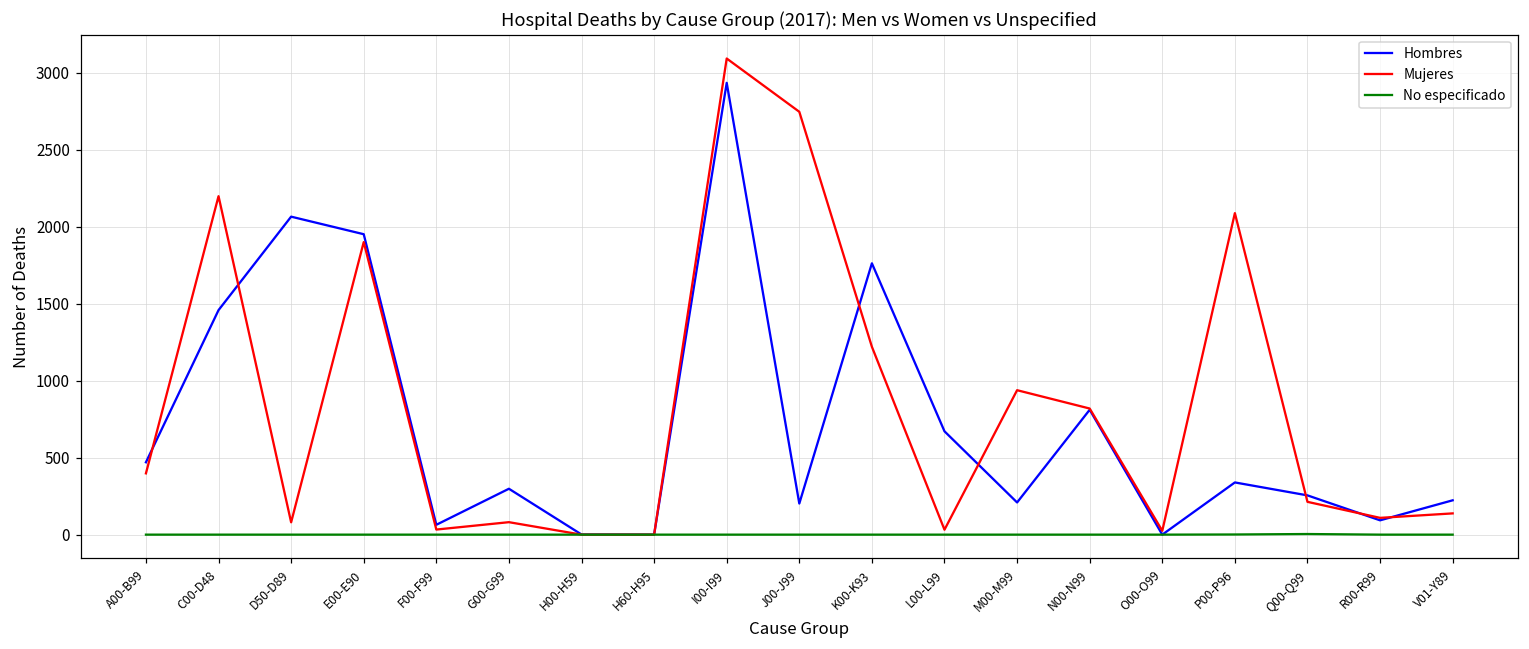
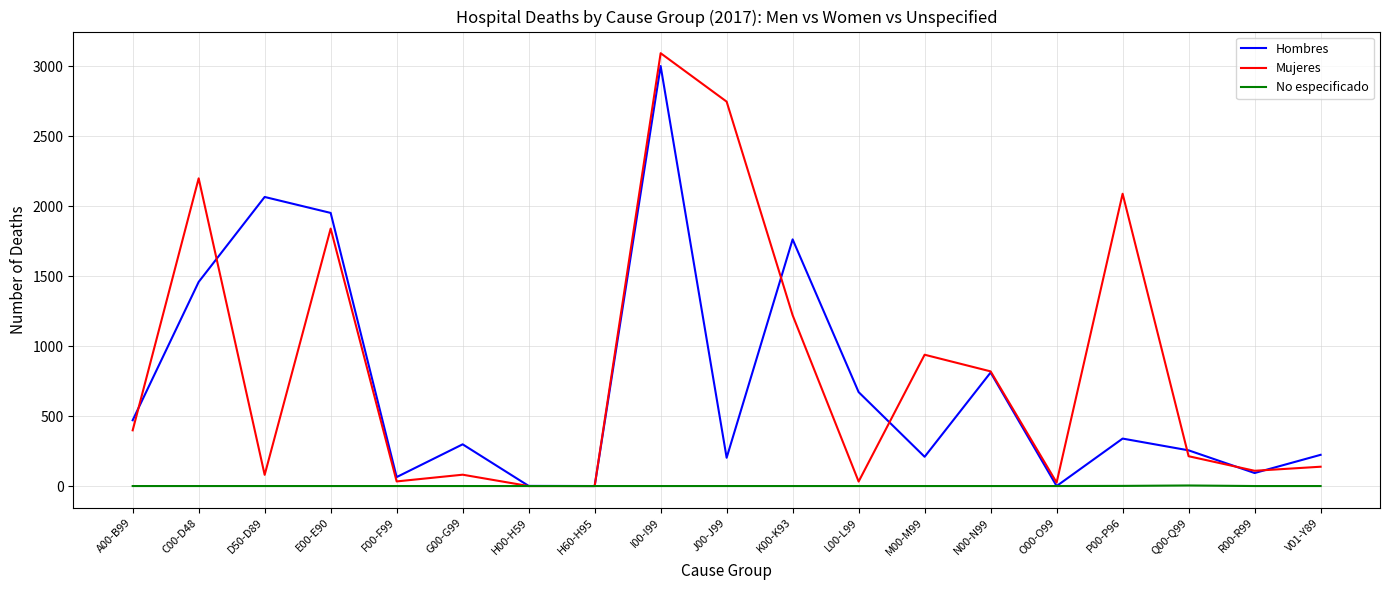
  {
    "Hombres": {
      "A00-B99": 470,
      "C00-D48": 1460,
      "D50-D89": 2070,
      "E00-E90": 1950,
      "F00-F99": 60,
      "G00-G99": 300,
-     "I00-I99": 2930,
+     "I00-I99": 3000,
      "J00-J99": 200,
      "K00-K93": 1760,
      "L00-L99": 670,
      "M00-M99": 210,
      "P00-P96": 340,
      "Q00-Q99": 260,
      "V01-Y89": 220
    },
    "Mujeres": {
      "A00-B99": 400,
      "C00-D48": 2200,
      "D50-D89": 80,
-     "E00-E90": 1900,
+     "E00-E90": 1840,
      "F00-F99": 30,
      "G00-G99": 80,
      "I00-I99": 3090,
      "J00-J99": 2750,
      "K00-K93": 1220,
      "L00-L99": 30,
      "M00-M99": 940,
      "O00-O99": 30,
      "P00-P96": 2090,
      "Q00-Q99": 210,
      "V01-Y89": 140
    },
    "No especificado": {
      "A00-B99": 0,
      "C00-D48": 0,
      "D50-D89": 0,
      "E00-E90": 0,
      "F00-F99": 0,
      "G00-G99": 0,
      "I00-I99": 0,
      "J00-J99": 0,
      "K00-K93": 0,
      "L00-L99": 0,
      "M00-M99": 0,
      "N00-N99": 0,
      "P00-P96": 0,
      "Q00-Q99": 0,
      "R00-R99": 0,
      "V01-Y89": 0
    }
  }
